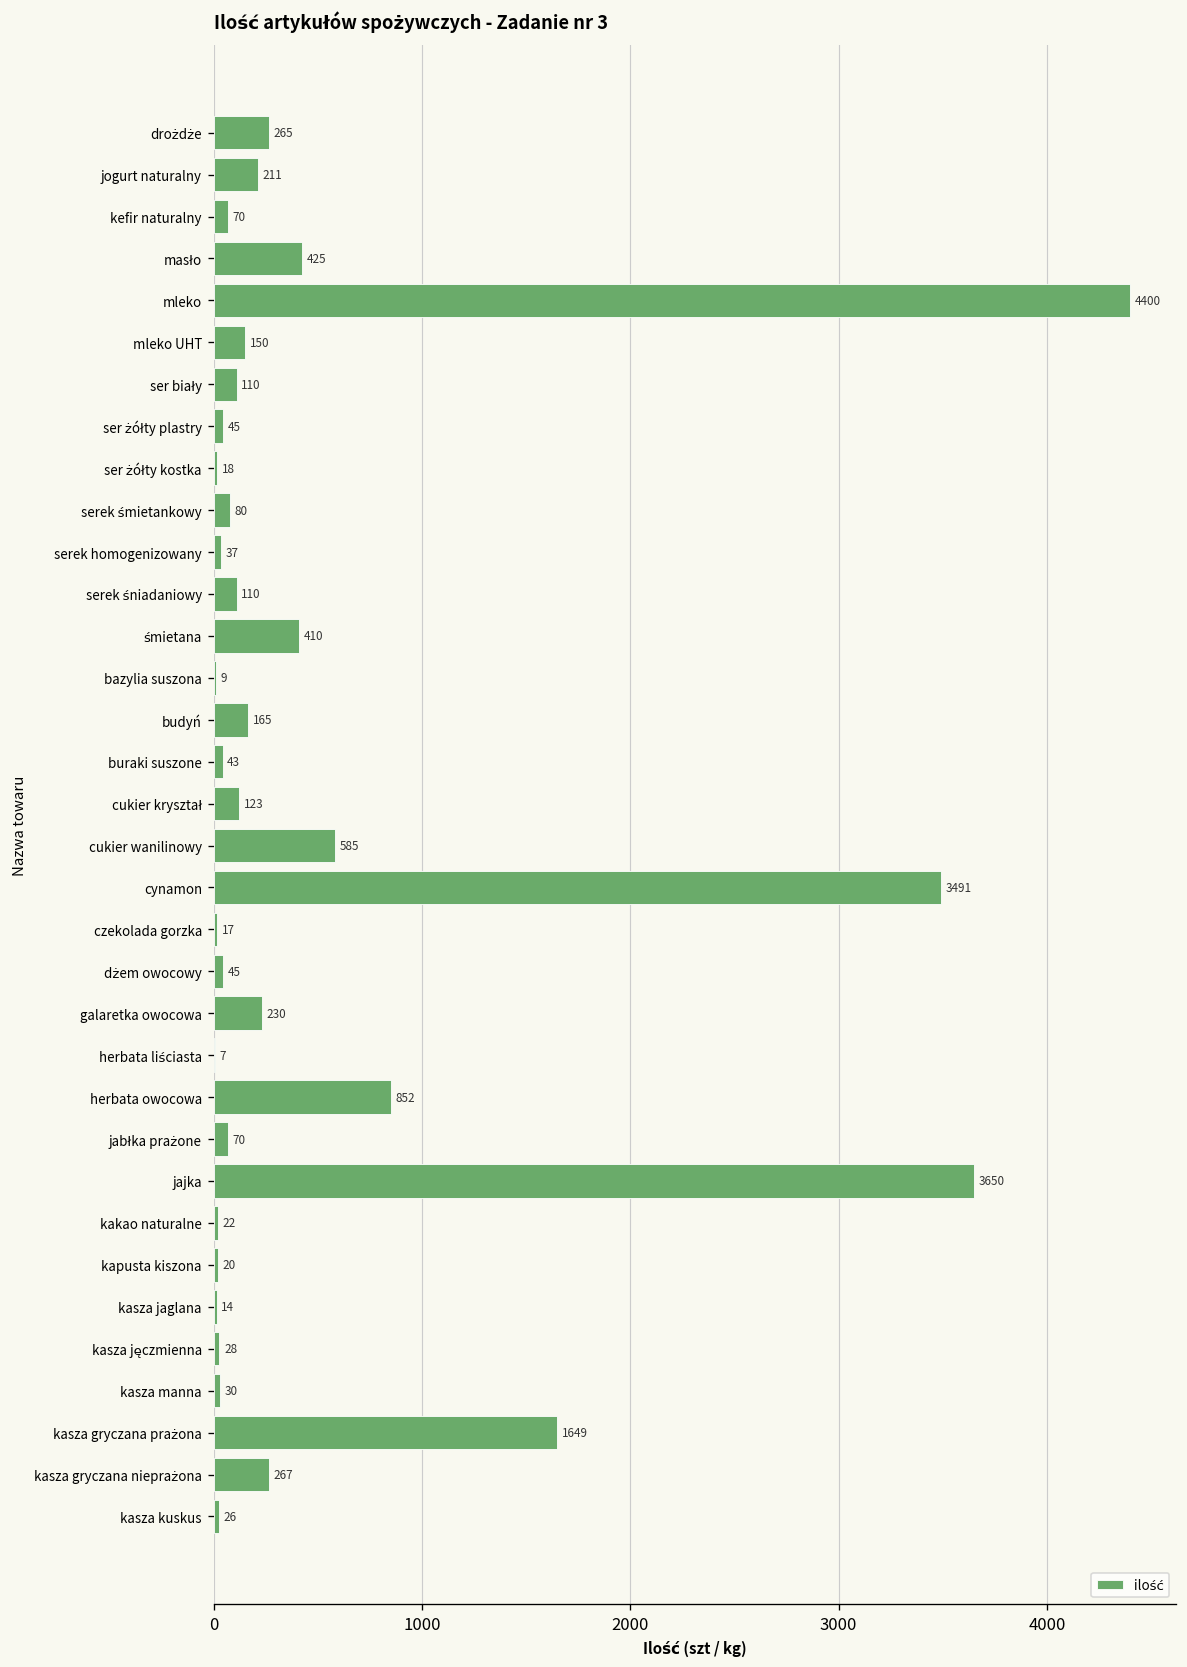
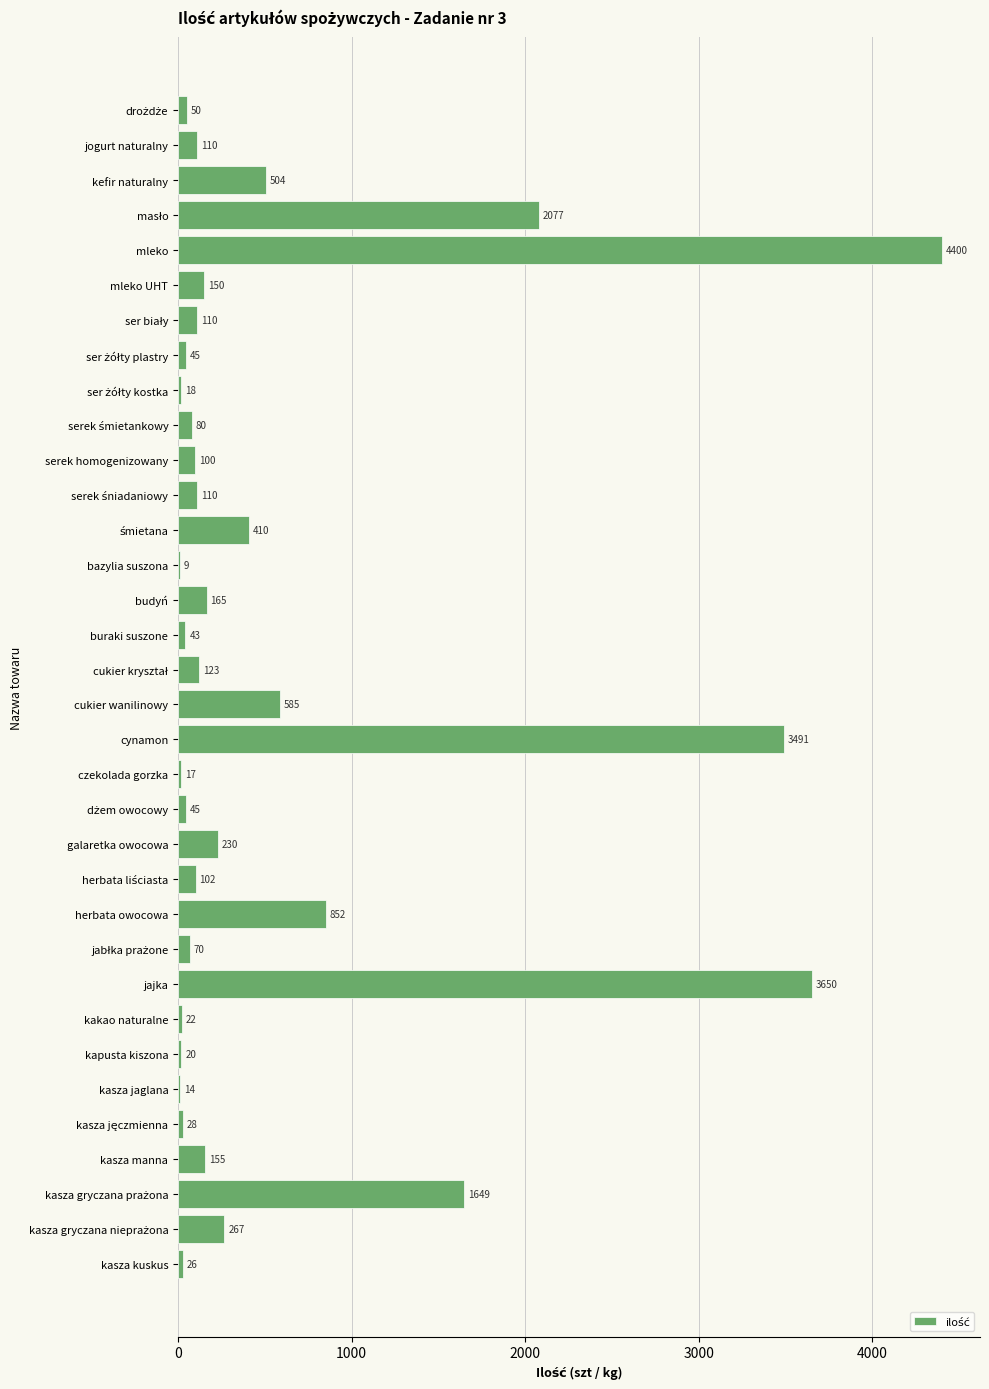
  {
-   "drożdże": 265,
-   "jogurt naturalny": 211,
-   "kefir naturalny": 70,
-   "masło": 425,
+   "drożdże": 50,
+   "jogurt naturalny": 110,
+   "kefir naturalny": 504,
+   "masło": 2077,
    "mleko": 4400,
    "mleko UHT": 150,
    "ser biały": 110,
    "ser żółty plastry": 45,
    "ser żółty kostka": 18,
    "serek śmietankowy": 80,
-   "serek homogenizowany": 37,
+   "serek homogenizowany": 100,
    "serek śniadaniowy": 110,
    "śmietana": 410,
    "bazylia suszona": 9,
    "budyń": 165,
    "buraki suszone": 43,
    "cukier kryształ": 123,
    "cukier wanilinowy": 585,
    "cynamon": 3491,
    "czekolada gorzka": 17,
    "dżem owocowy": 45,
    "galaretka owocowa": 230,
-   "herbata liściasta": 7,
+   "herbata liściasta": 102,
    "herbata owocowa": 852,
    "jabłka prażone": 70,
    "jajka": 3650,
    "kakao naturalne": 22,
    "kapusta kiszona": 20,
    "kasza jaglana": 14,
    "kasza jęczmienna": 28,
-   "kasza manna": 30,
+   "kasza manna": 155,
    "kasza gryczana prażona": 1649,
    "kasza gryczana nieprażona": 267,
    "kasza kuskus": 26
  }
